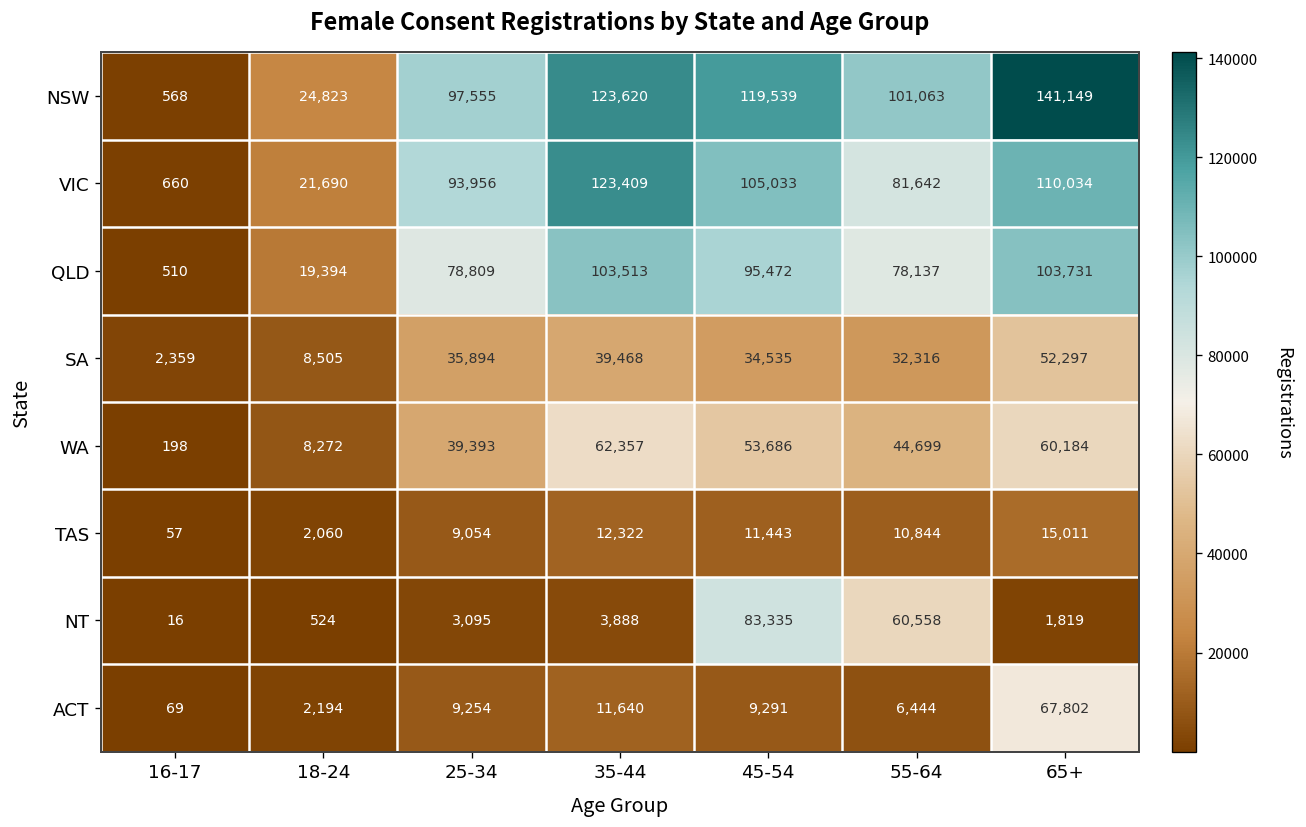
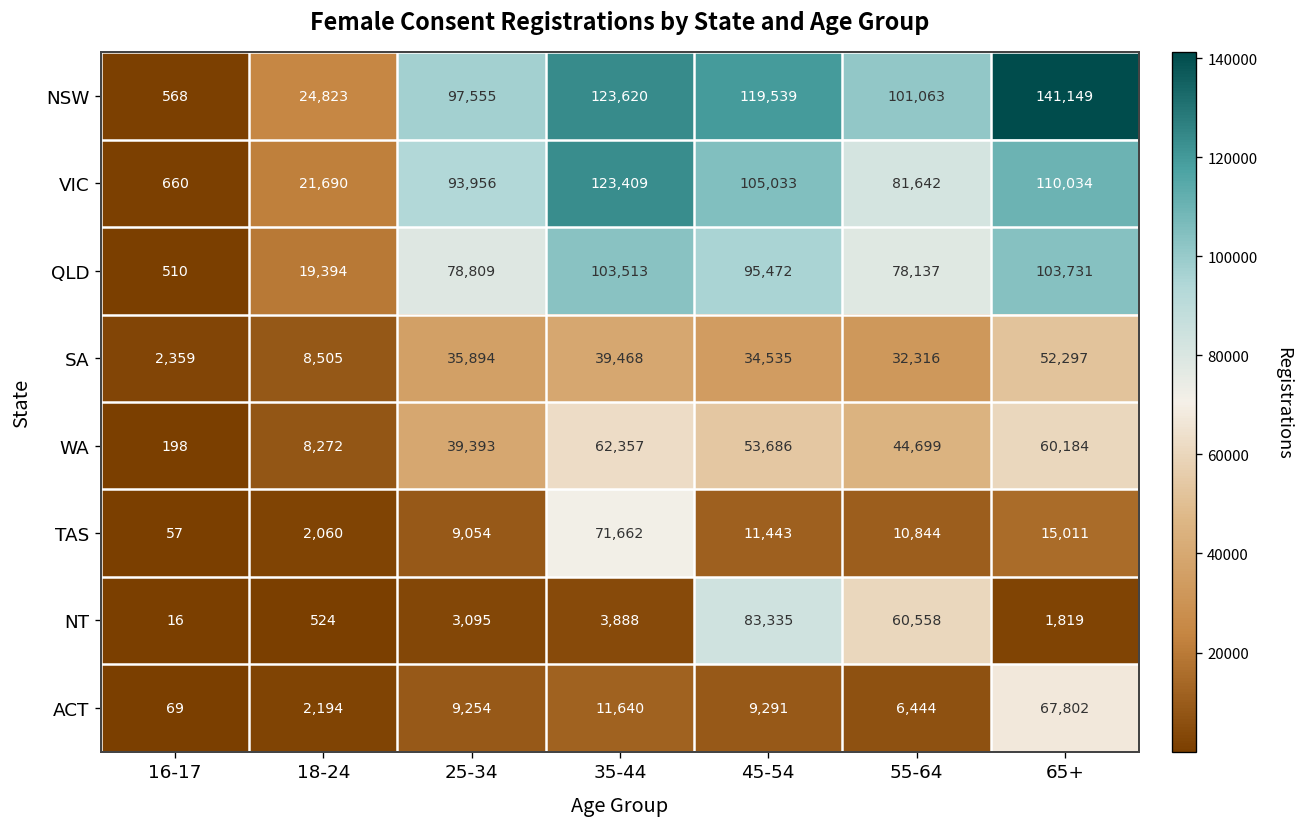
  {
    "NSW": {
      "16-17": "568",
      "18-24": "24,823",
      "25-34": "97,555",
      "35-44": "123,620",
      "45-54": "119,539",
      "55-64": "101,063",
      "65+": "141,149"
    },
    "VIC": {
      "16-17": "660",
      "18-24": "21,690",
      "25-34": "93,956",
      "35-44": "123,409",
      "45-54": "105,033",
      "55-64": "81,642",
      "65+": "110,034"
    },
    "QLD": {
      "16-17": "510",
      "18-24": "19,394",
      "25-34": "78,809",
      "35-44": "103,513",
      "45-54": "95,472",
      "55-64": "78,137",
      "65+": "103,731"
    },
    "SA": {
      "16-17": "2,359",
      "18-24": "8,505",
      "25-34": "35,894",
      "35-44": "39,468",
      "45-54": "34,535",
      "55-64": "32,316",
      "65+": "52,297"
    },
    "WA": {
      "16-17": "198",
      "18-24": "8,272",
      "25-34": "39,393",
      "35-44": "62,357",
      "45-54": "53,686",
      "55-64": "44,699",
      "65+": "60,184"
    },
    "TAS": {
      "16-17": "57",
      "18-24": "2,060",
      "25-34": "9,054",
-     "35-44": "12,322",
+     "35-44": "71,662",
      "45-54": "11,443",
      "55-64": "10,844",
      "65+": "15,011"
    },
    "NT": {
      "16-17": "16",
      "18-24": "524",
      "25-34": "3,095",
      "35-44": "3,888",
      "45-54": "83,335",
      "55-64": "60,558",
      "65+": "1,819"
    },
    "ACT": {
      "16-17": "69",
      "18-24": "2,194",
      "25-34": "9,254",
      "35-44": "11,640",
      "45-54": "9,291",
      "55-64": "6,444",
      "65+": "67,802"
    }
  }
